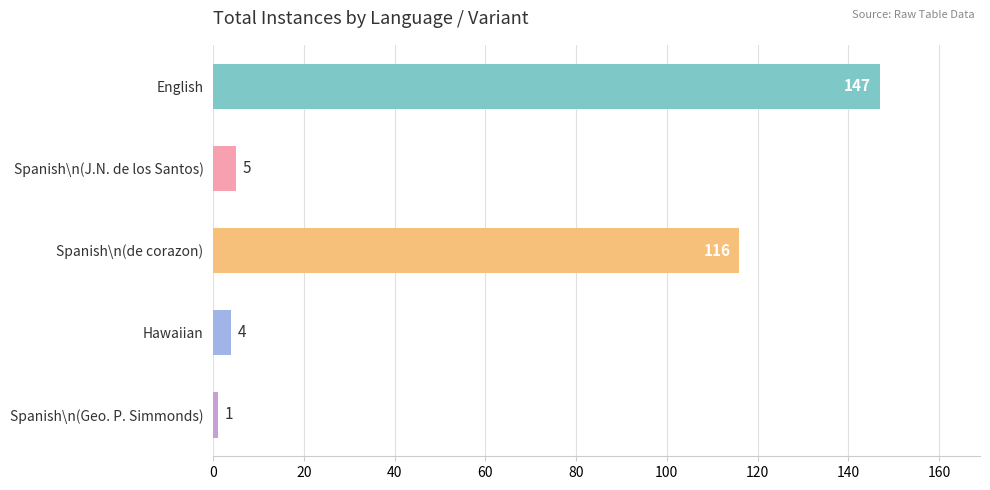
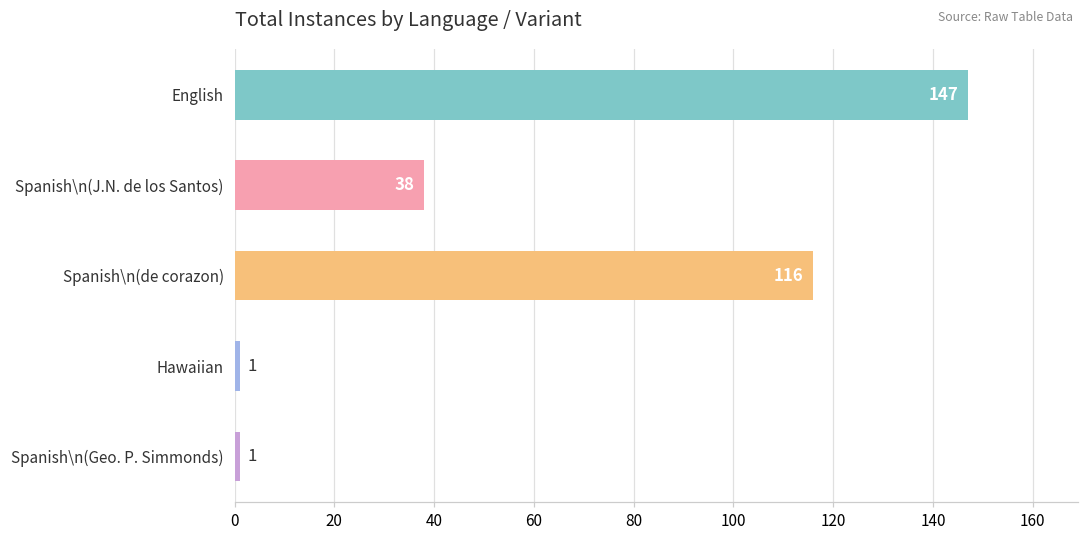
  {
    "English": 147,
-   "Spanish\\n(J.N. de los Santos)": 5,
+   "Spanish\\n(J.N. de los Santos)": 38,
    "Spanish\\n(de corazon)": 116,
-   "Hawaiian": 4,
+   "Hawaiian": 1,
    "Spanish\\n(Geo. P. Simmonds)": 1
  }
